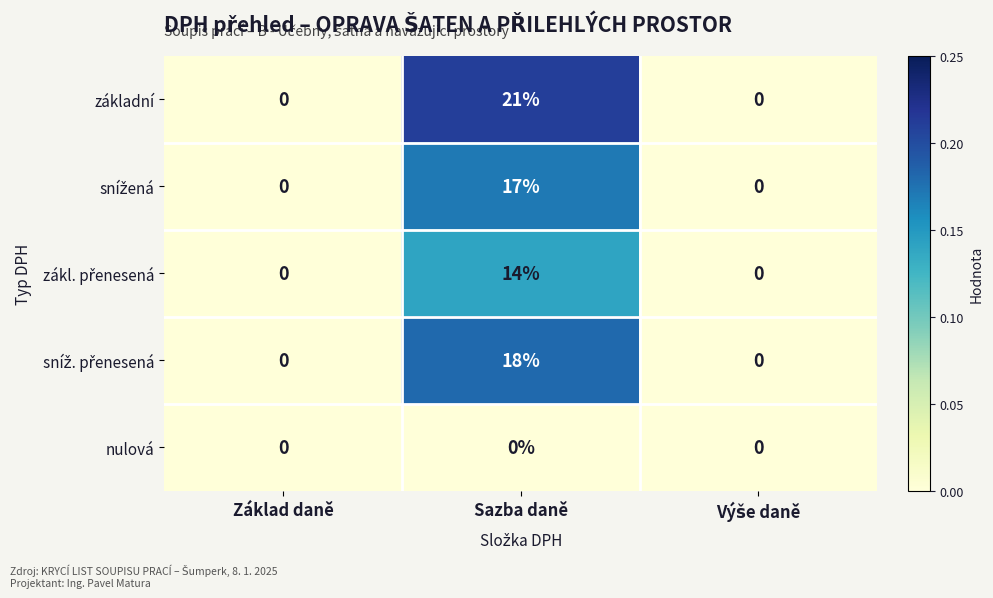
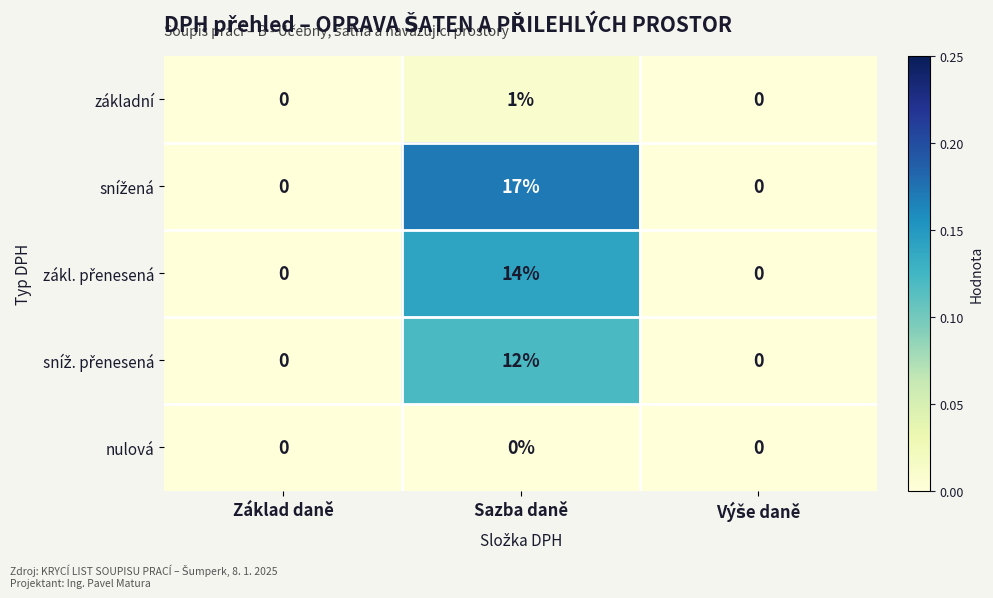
  {
    "základní": {
      "Základ daně": "0",
-     "Sazba daně": "21%",
+     "Sazba daně": "1%",
      "Výše daně": "0"
    },
    "snížená": {
      "Základ daně": "0",
      "Sazba daně": "17%",
      "Výše daně": "0"
    },
    "zákl. přenesená": {
      "Základ daně": "0",
      "Sazba daně": "14%",
      "Výše daně": "0"
    },
    "sníž. přenesená": {
      "Základ daně": "0",
-     "Sazba daně": "18%",
+     "Sazba daně": "12%",
      "Výše daně": "0"
    },
    "nulová": {
      "Základ daně": "0",
      "Sazba daně": "0%",
      "Výše daně": "0"
    }
  }
